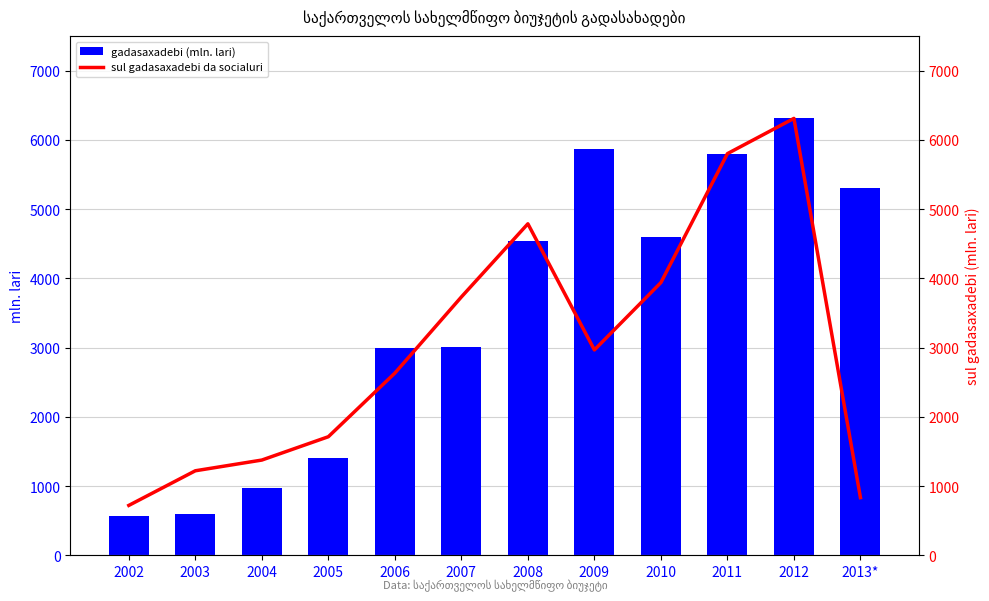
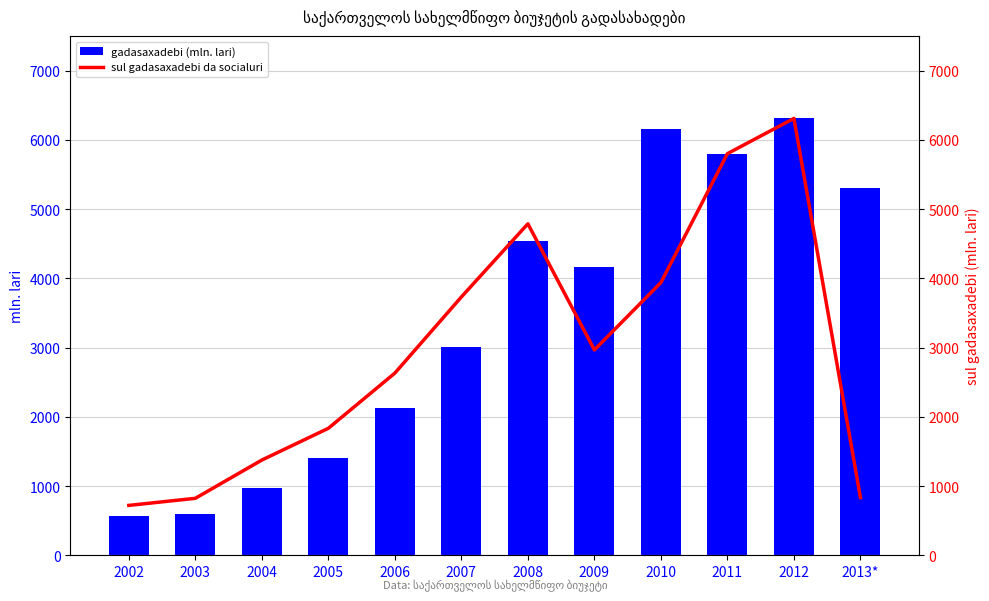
  {
    "gadasaxadebi (mln. lari)": {
      "2002": 600,
      "2003": 600,
      "2004": 1000,
      "2005": 1400,
-     "2006": 3000,
+     "2006": 2100,
      "2007": 3000,
      "2008": 4500,
-     "2009": 5900,
-     "2010": 4600,
+     "2009": 4200,
+     "2010": 6200,
      "2011": 5800,
      "2012": 6300,
      "2013*": 5300
    },
    "sul gadasaxadebi da socialuri": {
      "2002": 700,
-     "2003": 1200,
+     "2003": 800,
      "2004": 1400,
-     "2005": 1700,
+     "2005": 1800,
      "2006": 2600,
      "2007": 3700,
      "2008": 4800,
      "2009": 3000,
      "2010": 3900,
      "2011": 5800,
      "2012": 6300,
      "2013*": 800
    }
  }
